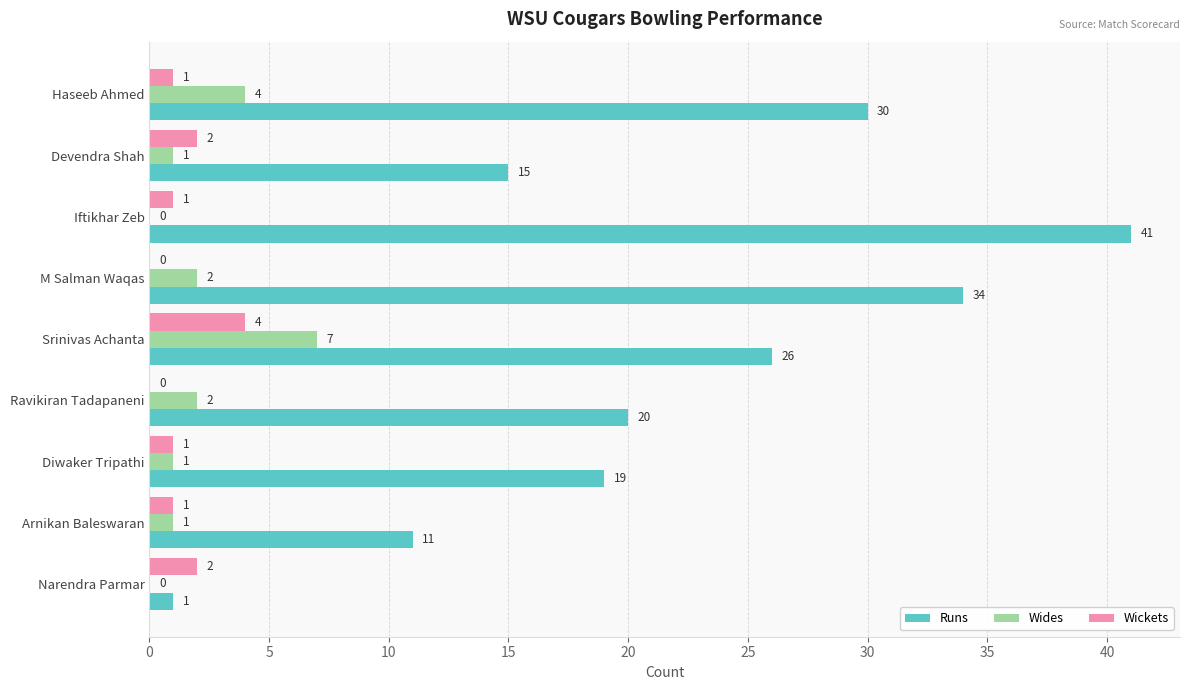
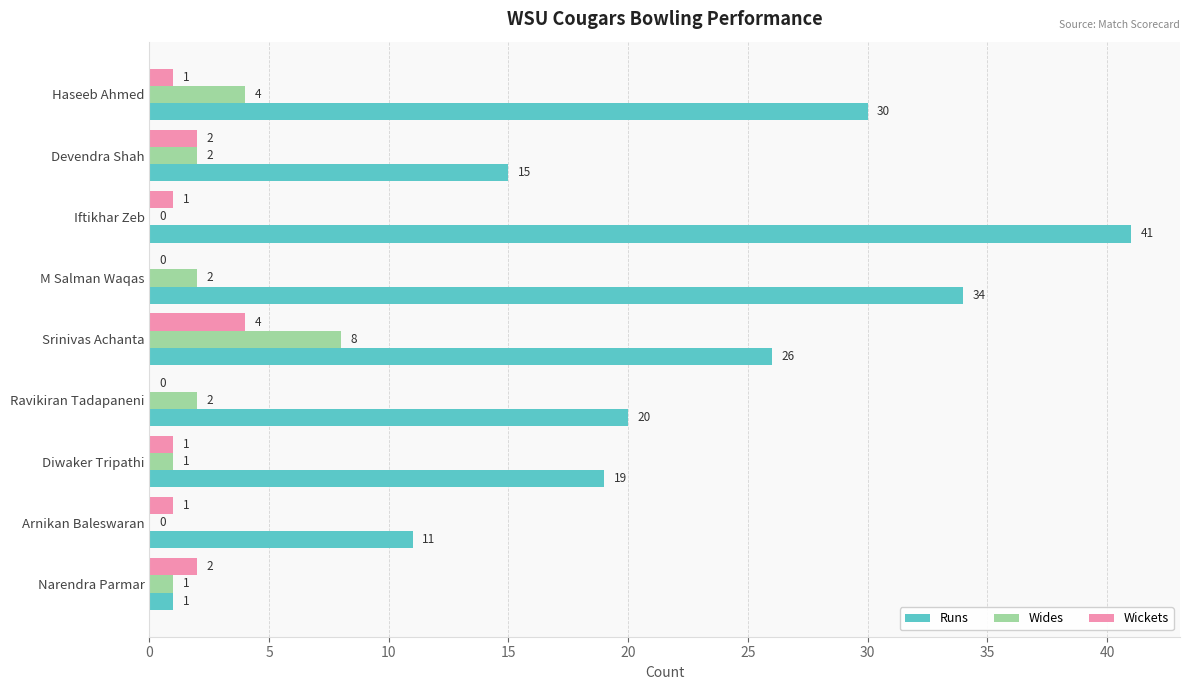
  {
    "Runs": {
      "Haseeb Ahmed": 30,
      "Devendra Shah": 15,
      "Iftikhar Zeb": 41,
      "M Salman Waqas": 34,
      "Srinivas Achanta": 26,
      "Ravikiran Tadapaneni": 20,
      "Diwaker Tripathi": 19,
      "Arnikan Baleswaran": 11,
      "Narendra Parmar": 1
    },
    "Wides": {
      "Haseeb Ahmed": 4,
-     "Devendra Shah": 1,
+     "Devendra Shah": 2,
      "Iftikhar Zeb": 0,
      "M Salman Waqas": 2,
-     "Srinivas Achanta": 7,
+     "Srinivas Achanta": 8,
      "Ravikiran Tadapaneni": 2,
      "Diwaker Tripathi": 1,
-     "Arnikan Baleswaran": 1,
-     "Narendra Parmar": 0
+     "Arnikan Baleswaran": 0,
+     "Narendra Parmar": 1
    },
    "Wickets": {
      "Haseeb Ahmed": 1,
      "Devendra Shah": 2,
      "Iftikhar Zeb": 1,
      "M Salman Waqas": 0,
      "Srinivas Achanta": 4,
      "Ravikiran Tadapaneni": 0,
      "Diwaker Tripathi": 1,
      "Arnikan Baleswaran": 1,
      "Narendra Parmar": 2
    }
  }
